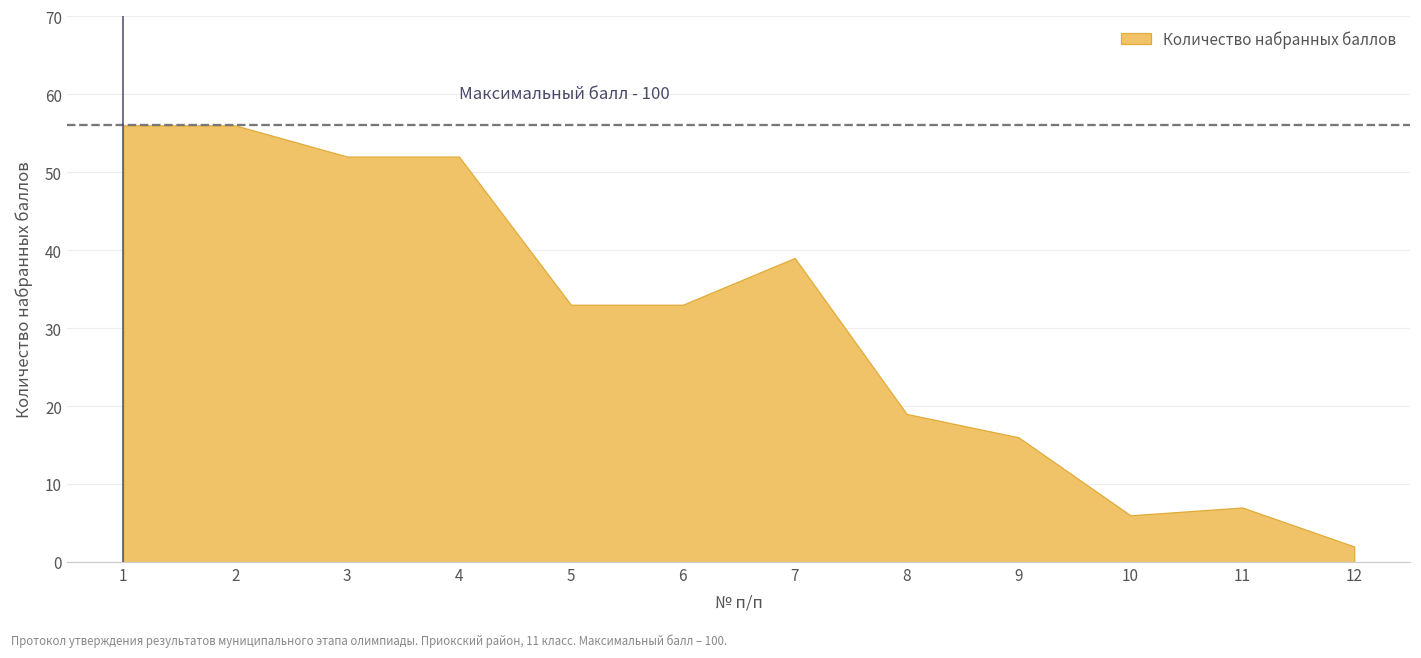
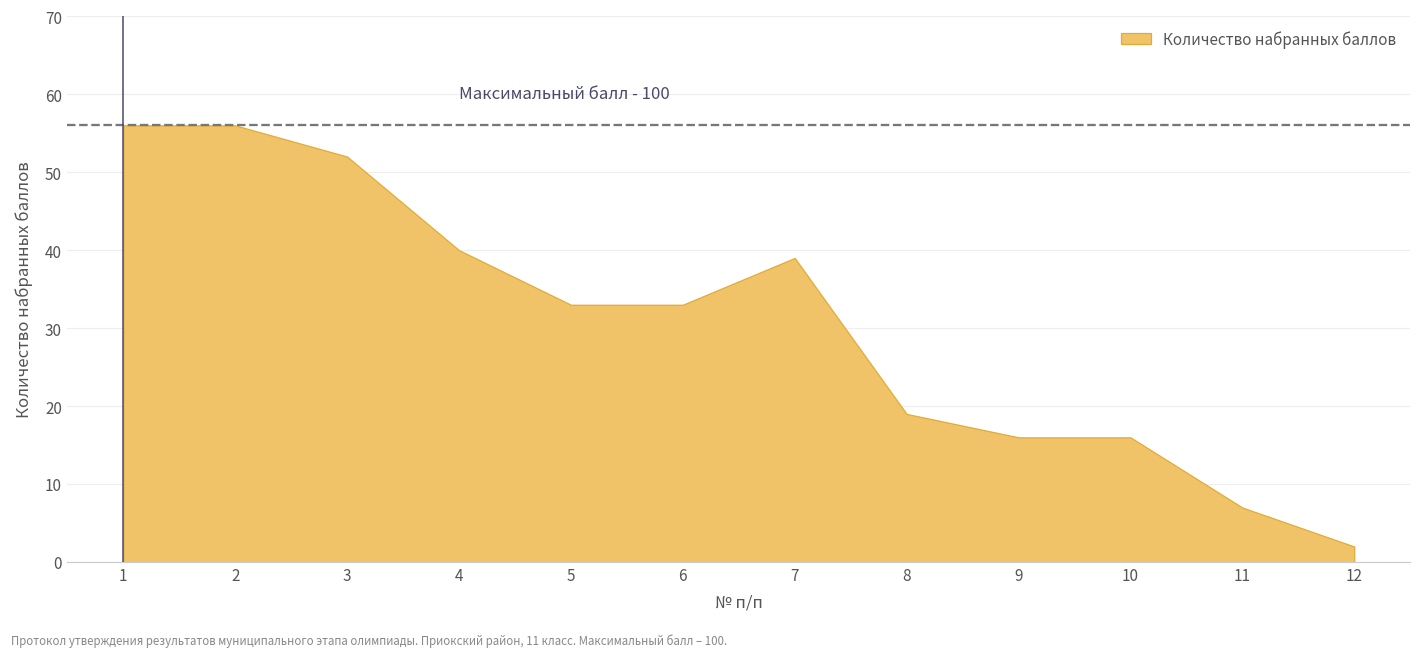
  {
    "1": 56,
    "2": 56,
    "3": 52,
-   "4": 52,
+   "4": 40,
    "5": 33,
    "6": 33,
    "7": 39,
    "8": 19,
    "9": 16,
-   "10": 6,
+   "10": 16,
    "11": 7,
    "12": 2
  }
